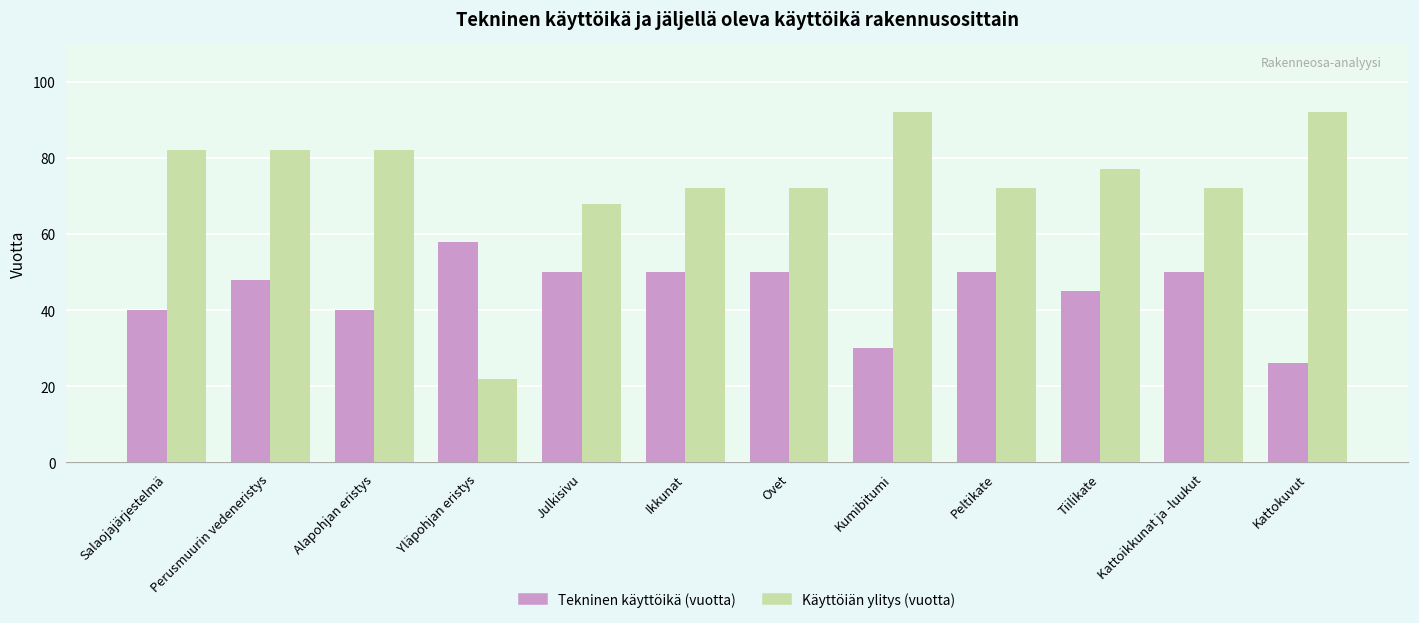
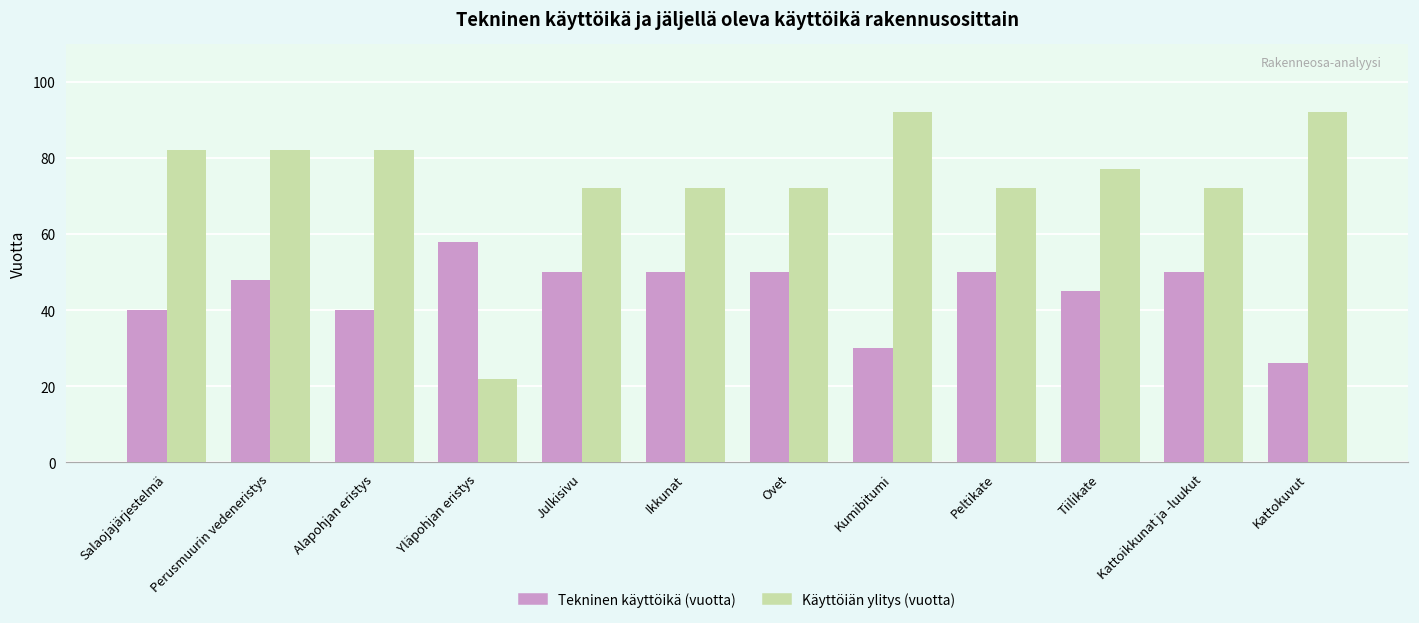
  {
    "Tekninen käyttöikä (vuotta)": {
      "Salaojajärjestelmä": 40,
      "Perusmuurin vedeneristys": 48,
      "Alapohjan eristys": 40,
      "Yläpohjan eristys": 58,
      "Julkisivu": 50,
      "Ikkunat": 50,
      "Ovet": 50,
      "Kumibitumi": 30,
      "Peltikate": 50,
      "Tiilikate": 45,
      "Kattoikkunat ja -luukut": 50,
      "Kattokuvut": 26
    },
    "Käyttöiän ylitys (vuotta)": {
      "Salaojajärjestelmä": 82,
      "Perusmuurin vedeneristys": 82,
      "Alapohjan eristys": 82,
      "Yläpohjan eristys": 22,
-     "Julkisivu": 68,
+     "Julkisivu": 72,
      "Ikkunat": 72,
      "Ovet": 72,
      "Kumibitumi": 92,
      "Peltikate": 72,
      "Tiilikate": 77,
      "Kattoikkunat ja -luukut": 72,
      "Kattokuvut": 92
    }
  }
